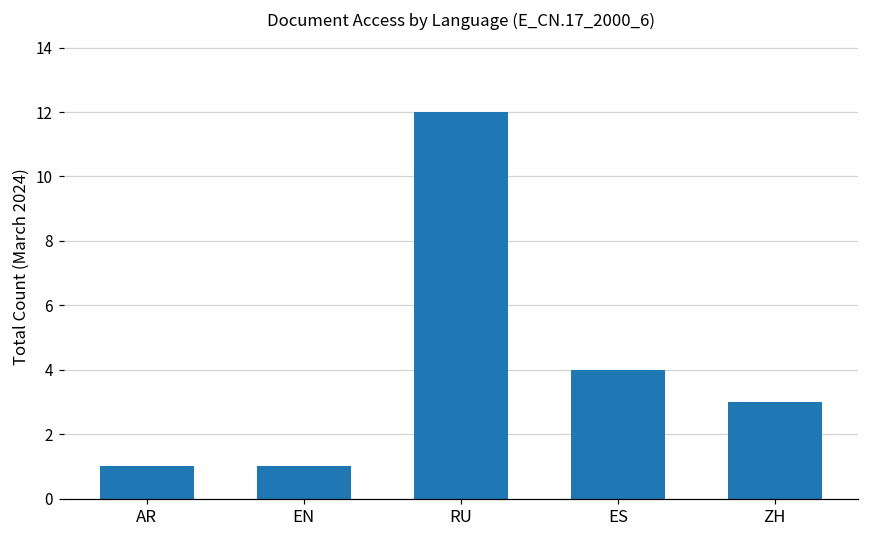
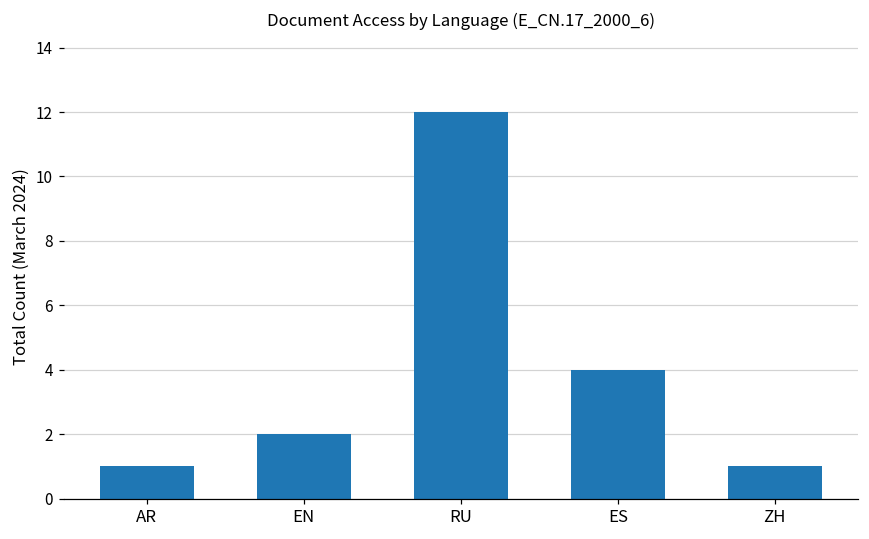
  {
    "AR": 1,
-   "EN": 1,
+   "EN": 2,
    "RU": 12,
    "ES": 4,
-   "ZH": 3
+   "ZH": 1
  }
